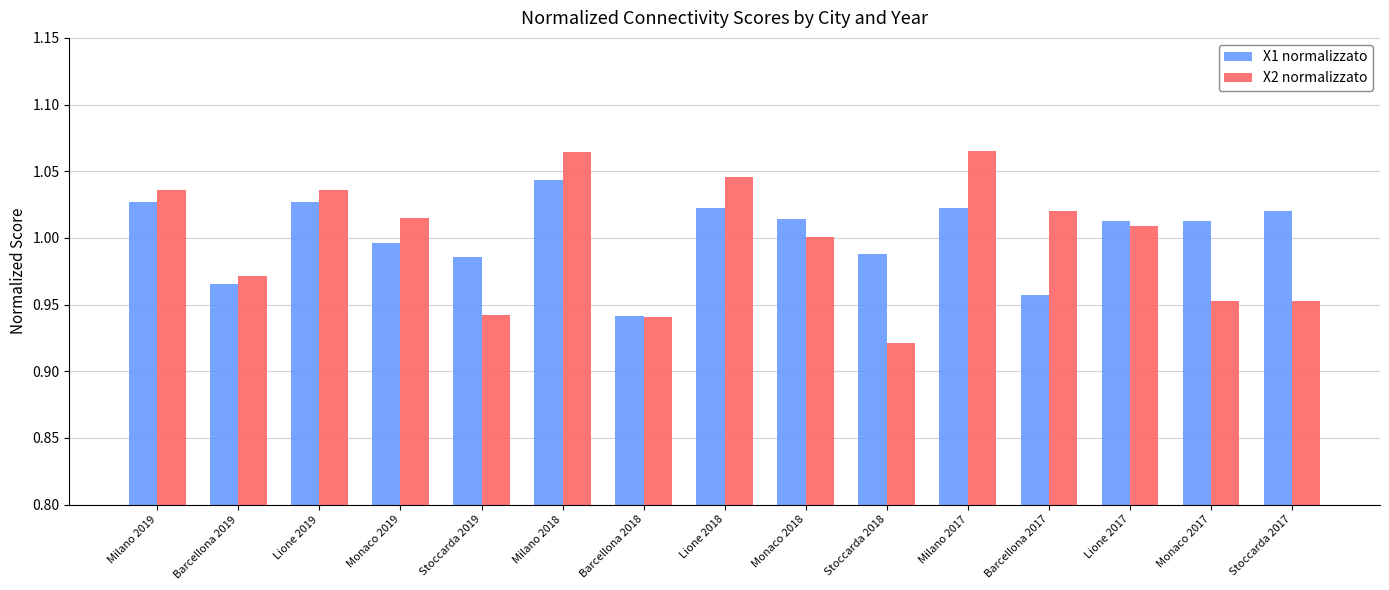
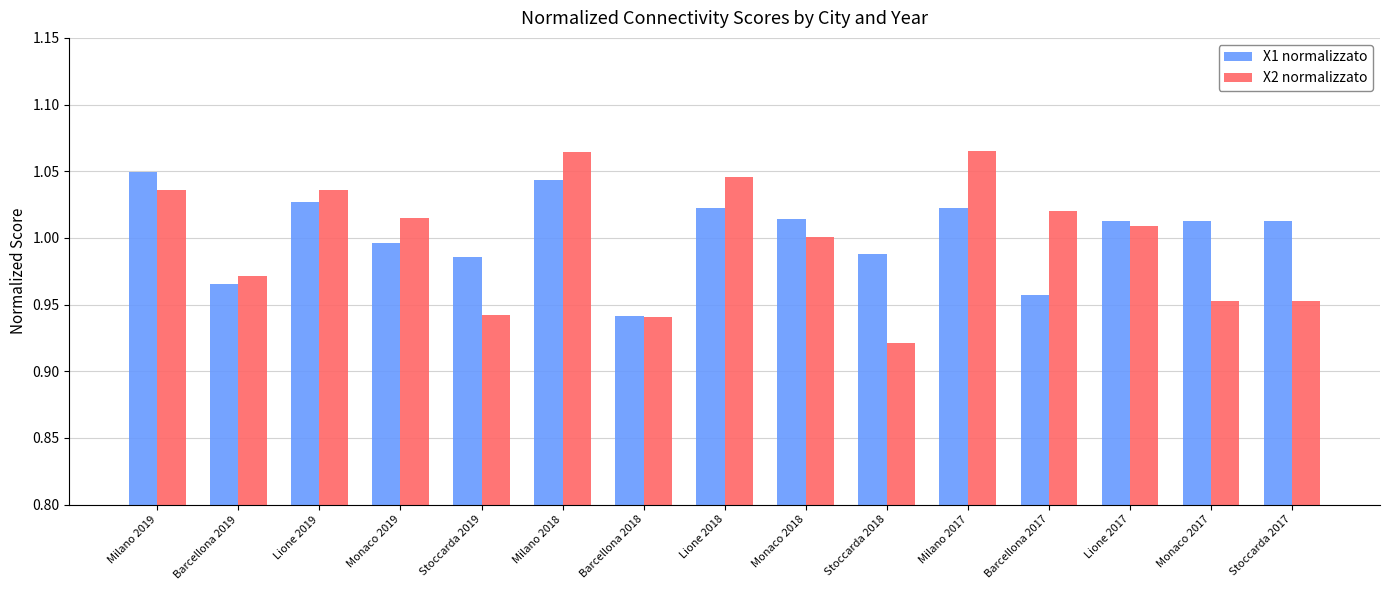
  {
    "X1 normalizzato": {
-     "Milano 2019": 1.027,
+     "Milano 2019": 1.050,
      "Barcellona 2019": 0.965,
      "Lione 2019": 1.027,
      "Monaco 2019": 0.996,
      "Stoccarda 2019": 0.986,
      "Milano 2018": 1.043,
      "Barcellona 2018": 0.941,
      "Lione 2018": 1.022,
      "Monaco 2018": 1.014,
      "Stoccarda 2018": 0.988,
      "Milano 2017": 1.023,
      "Barcellona 2017": 0.957,
      "Lione 2017": 1.012,
      "Monaco 2017": 1.012,
-     "Stoccarda 2017": 1.020
+     "Stoccarda 2017": 1.012
    },
    "X2 normalizzato": {
      "Milano 2019": 1.036,
      "Barcellona 2019": 0.971,
      "Lione 2019": 1.036,
      "Monaco 2019": 1.015,
      "Stoccarda 2019": 0.942,
      "Milano 2018": 1.065,
      "Barcellona 2018": 0.941,
      "Lione 2018": 1.045,
      "Monaco 2018": 1.001,
      "Stoccarda 2018": 0.921,
      "Milano 2017": 1.065,
      "Barcellona 2017": 1.020,
      "Lione 2017": 1.009,
      "Monaco 2017": 0.953,
      "Stoccarda 2017": 0.953
    }
  }
